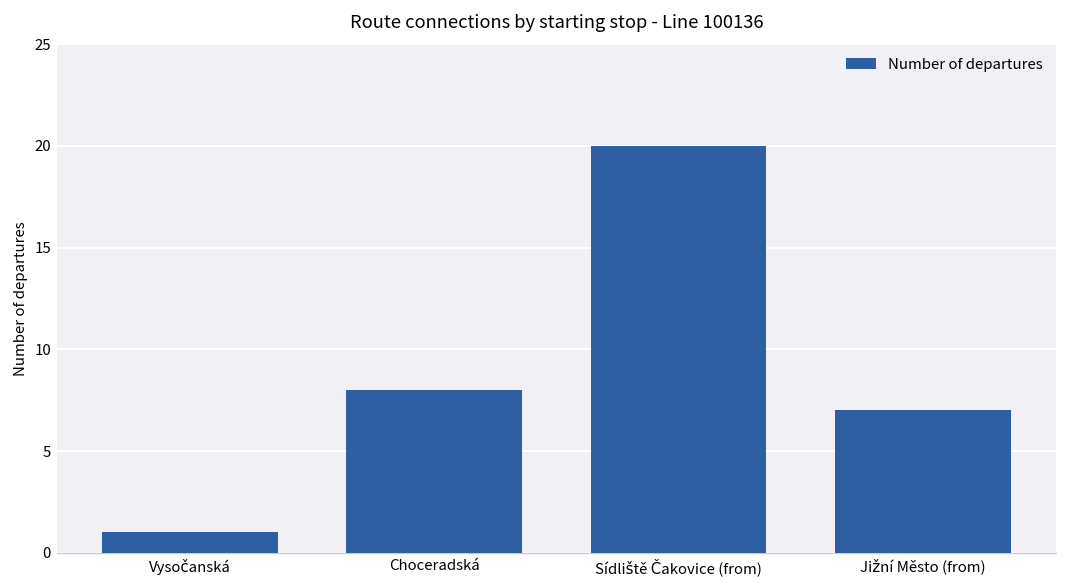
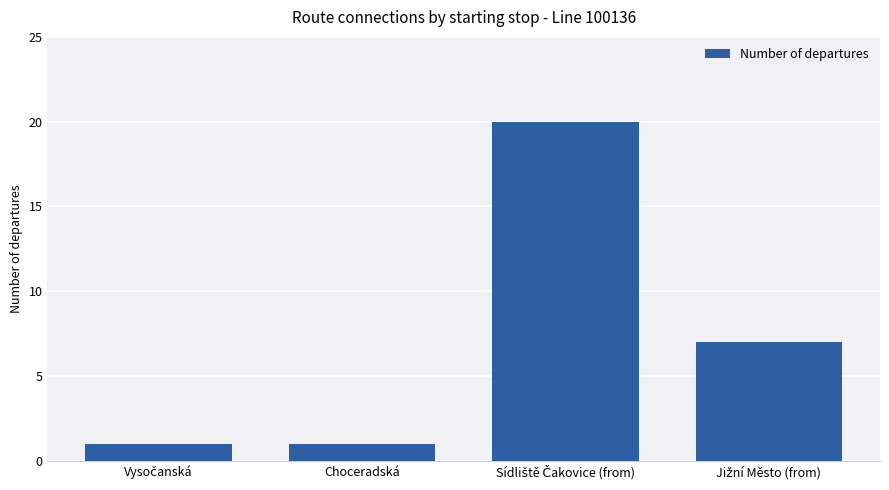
  {
    "Vysočanská": 1,
-   "Choceradská": 8,
+   "Choceradská": 1,
    "Sídliště Čakovice (from)": 20,
    "Jižní Město (from)": 7
  }
